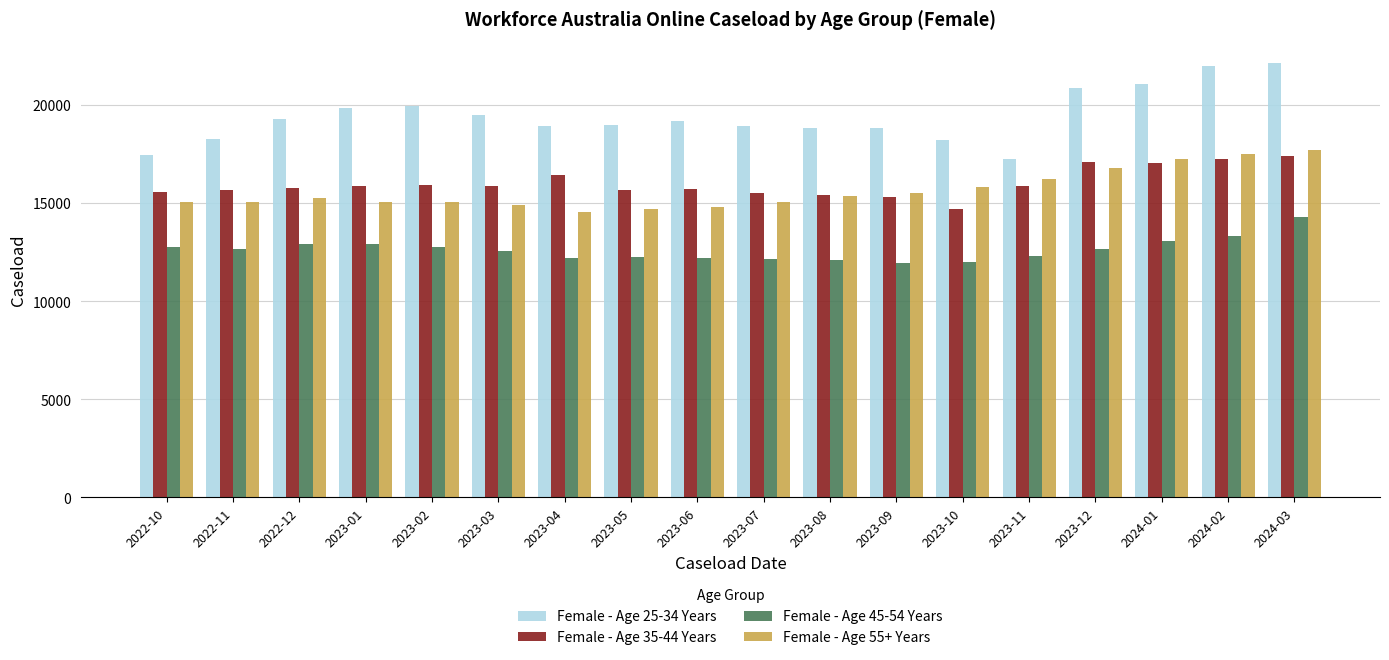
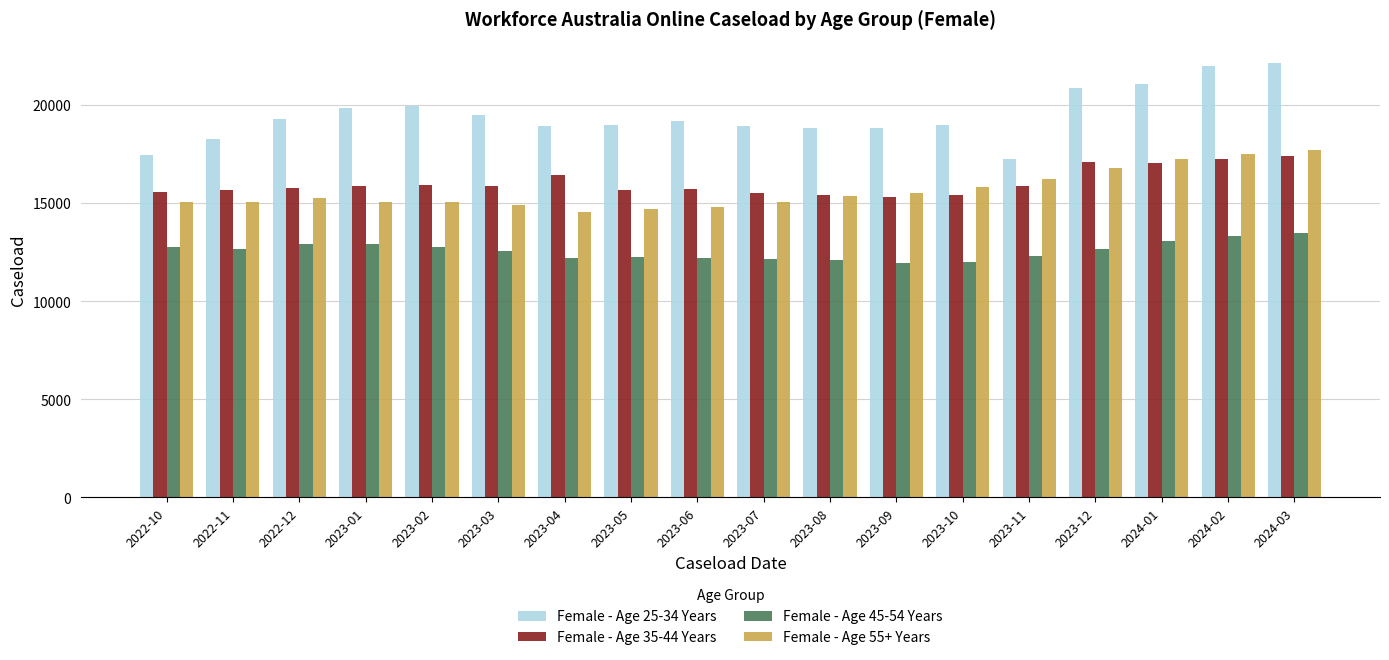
  {
    "Female - Age 25-34 Years": {
      "2022-10": 17500,
      "2022-11": 18300,
      "2022-12": 19300,
      "2023-01": 19900,
      "2023-02": 19900,
      "2023-03": 19500,
      "2023-04": 18900,
      "2023-05": 19000,
      "2023-06": 19200,
      "2023-07": 18900,
      "2023-08": 18800,
      "2023-09": 18800,
-     "2023-10": 18200,
+     "2023-10": 19000,
      "2023-11": 17300,
      "2023-12": 20900,
      "2024-01": 21000,
      "2024-02": 22000,
      "2024-03": 22100
    },
    "Female - Age 35-44 Years": {
      "2022-10": 15600,
      "2022-11": 15700,
      "2022-12": 15800,
      "2023-01": 15900,
      "2023-02": 15900,
      "2023-03": 15900,
      "2023-04": 16400,
      "2023-05": 15700,
      "2023-06": 15700,
      "2023-07": 15500,
      "2023-08": 15400,
      "2023-09": 15300,
-     "2023-10": 14700,
+     "2023-10": 15400,
      "2023-11": 15900,
      "2023-12": 17100,
      "2024-01": 17000,
      "2024-02": 17300,
      "2024-03": 17400
    },
    "Female - Age 45-54 Years": {
      "2022-10": 12800,
      "2022-11": 12700,
      "2022-12": 12900,
      "2023-01": 12900,
      "2023-02": 12800,
      "2023-03": 12600,
      "2023-04": 12200,
      "2023-05": 12300,
      "2023-06": 12200,
      "2023-07": 12200,
      "2023-08": 12100,
      "2023-09": 11900,
      "2023-10": 12000,
      "2023-11": 12300,
      "2023-12": 12700,
      "2024-01": 13000,
      "2024-02": 13300,
-     "2024-03": 14300
+     "2024-03": 13500
    },
    "Female - Age 55+ Years": {
      "2022-10": 15100,
      "2022-11": 15100,
      "2022-12": 15200,
      "2023-01": 15000,
      "2023-02": 15000,
      "2023-03": 14900,
      "2023-04": 14600,
      "2023-05": 14700,
      "2023-06": 14800,
      "2023-07": 15000,
      "2023-08": 15400,
      "2023-09": 15500,
      "2023-10": 15800,
      "2023-11": 16200,
      "2023-12": 16800,
      "2024-01": 17200,
      "2024-02": 17500,
      "2024-03": 17700
    }
  }
